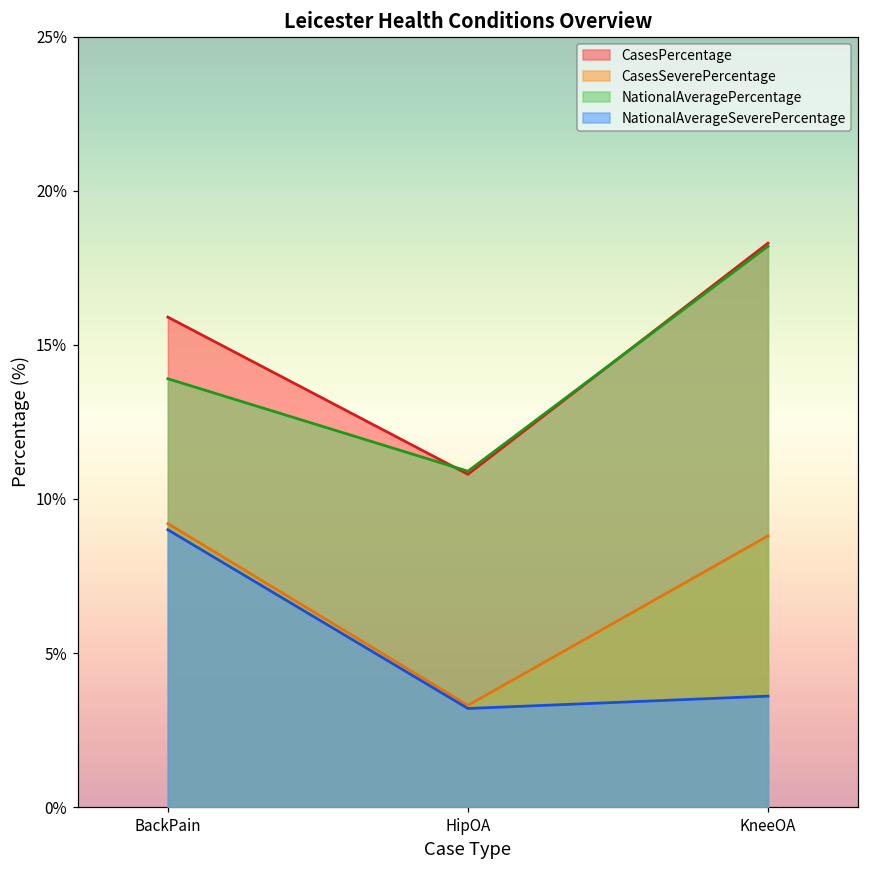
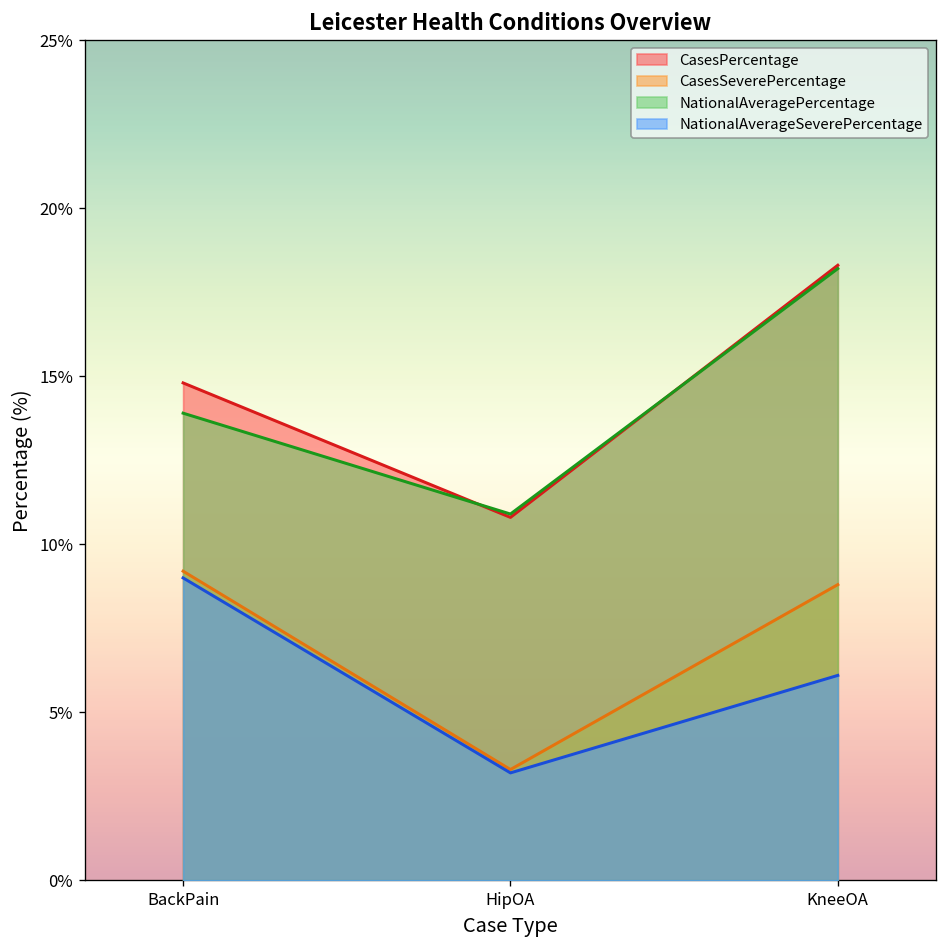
  {
    "CasesPercentage": {
-     "BackPain": "15.9%",
+     "BackPain": "14.8%",
      "HipOA": "10.8%",
      "KneeOA": "18.3%"
    },
    "CasesSeverePercentage": {
      "BackPain": "9.2%",
      "HipOA": "3.3%",
      "KneeOA": "8.8%"
    },
    "NationalAveragePercentage": {
      "BackPain": "13.9%",
      "HipOA": "10.9%",
      "KneeOA": "18.2%"
    },
    "NationalAverageSeverePercentage": {
      "BackPain": "9.0%",
      "HipOA": "3.2%",
-     "KneeOA": "3.6%"
+     "KneeOA": "6.1%"
    }
  }
